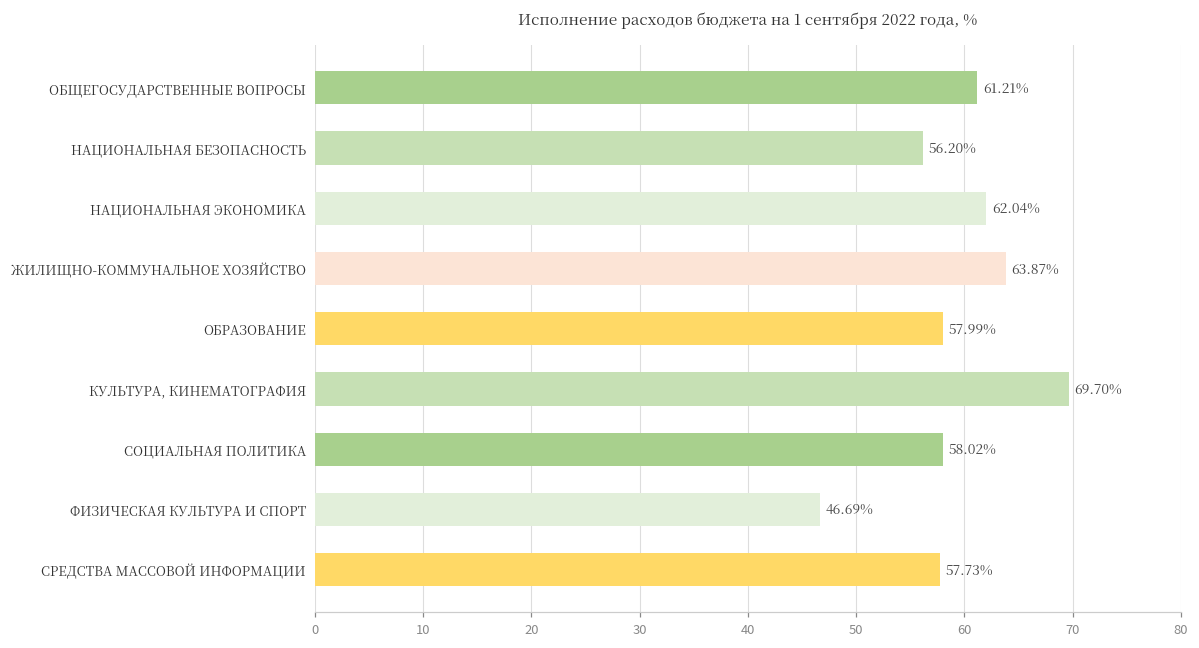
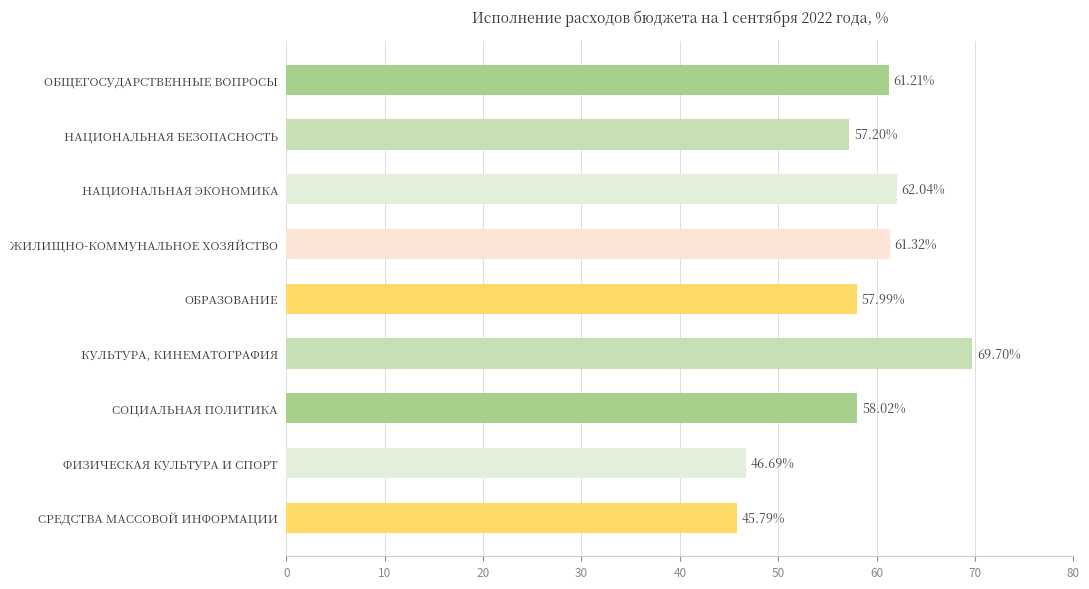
  {
    "ОБЩЕГОСУДАРСТВЕННЫЕ ВОПРОСЫ": "61.21%",
-   "НАЦИОНАЛЬНАЯ БЕЗОПАСНОСТЬ": "56.20%",
+   "НАЦИОНАЛЬНАЯ БЕЗОПАСНОСТЬ": "57.20%",
    "НАЦИОНАЛЬНАЯ ЭКОНОМИКА": "62.04%",
-   "ЖИЛИЩНО-КОММУНАЛЬНОЕ ХОЗЯЙСТВО": "63.87%",
+   "ЖИЛИЩНО-КОММУНАЛЬНОЕ ХОЗЯЙСТВО": "61.32%",
    "ОБРАЗОВАНИЕ": "57.99%",
    "КУЛЬТУРА, КИНЕМАТОГРАФИЯ": "69.70%",
    "СОЦИАЛЬНАЯ ПОЛИТИКА": "58.02%",
    "ФИЗИЧЕСКАЯ КУЛЬТУРА И СПОРТ": "46.69%",
-   "СРЕДСТВА МАССОВОЙ ИНФОРМАЦИИ": "57.73%"
+   "СРЕДСТВА МАССОВОЙ ИНФОРМАЦИИ": "45.79%"
  }
